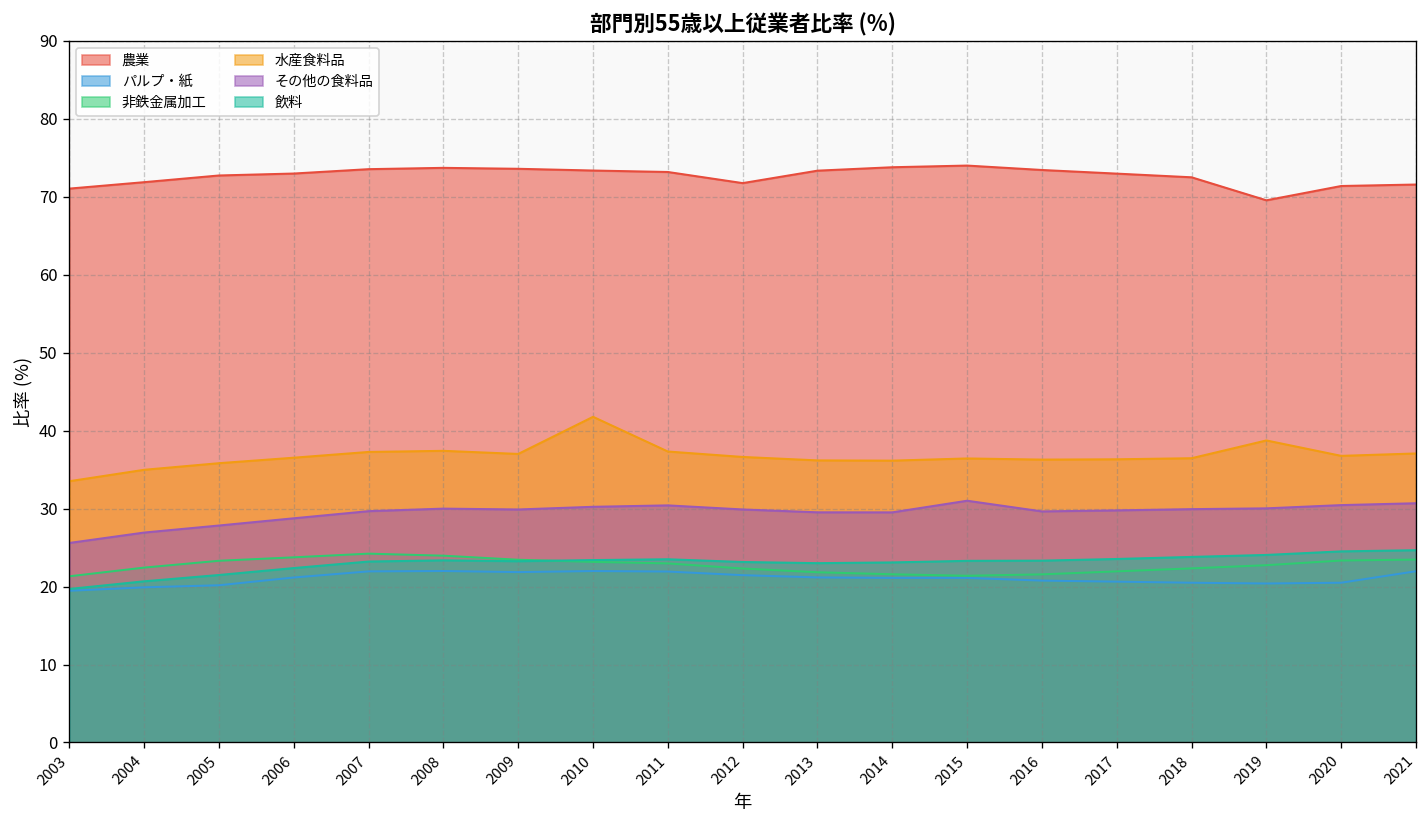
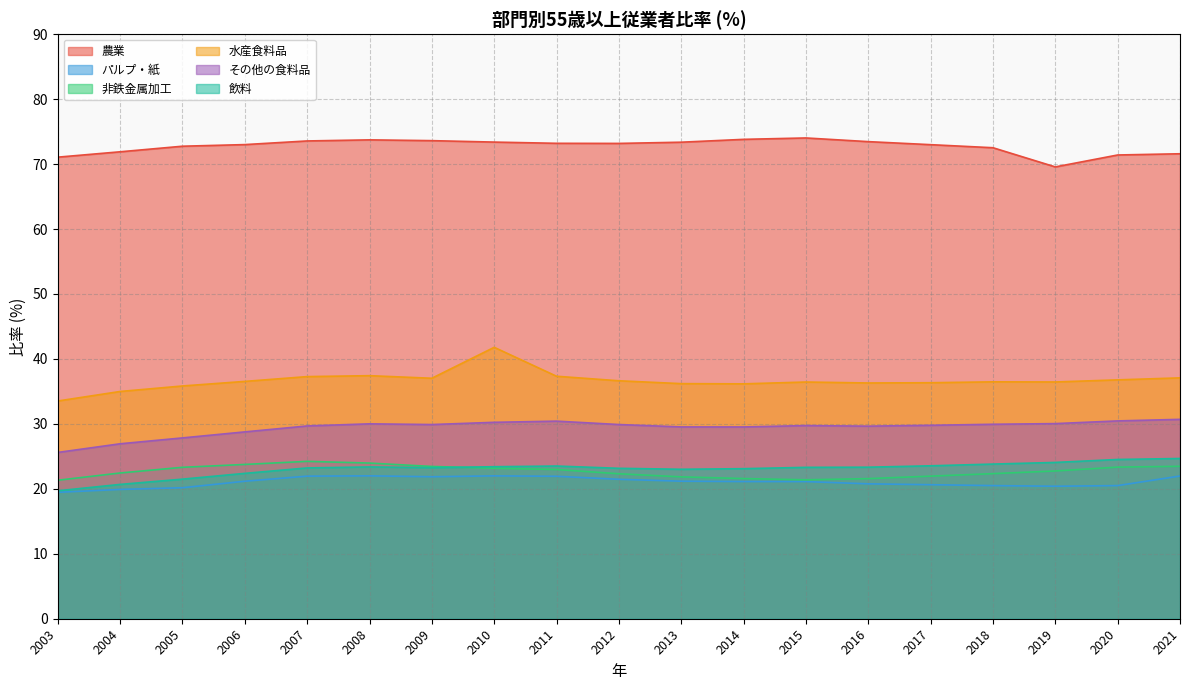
  {
    "農業": {
      "2003": 71,
      "2004": 72,
      "2005": 73,
      "2006": 73,
      "2007": 74,
      "2008": 74,
      "2009": 74,
      "2010": 73,
      "2011": 73,
-     "2012": 72,
+     "2012": 73,
      "2013": 73,
      "2014": 74,
      "2015": 74,
      "2016": 73,
      "2017": 73,
      "2018": 73,
      "2019": 70,
      "2020": 71,
      "2021": 72
    },
    "パルプ・紙": {
      "2004": 20,
      "2005": 20,
      "2006": 21,
      "2007": 22,
      "2008": 22,
      "2009": 22,
      "2010": 22,
      "2011": 22,
      "2012": 21,
      "2013": 21,
      "2014": 21,
      "2016": 21,
      "2017": 21,
      "2018": 20,
      "2019": 20,
      "2020": 20,
      "2021": 22
    },
    "水産食料品": {
      "2003": 34,
      "2004": 35,
      "2005": 36,
      "2006": 37,
      "2007": 37,
      "2008": 37,
      "2009": 37,
      "2010": 42,
      "2011": 37,
      "2012": 37,
      "2013": 36,
      "2014": 36,
      "2015": 36,
      "2016": 36,
      "2017": 36,
      "2018": 36,
-     "2019": 39,
+     "2019": 36,
      "2020": 37,
      "2021": 37
    },
    "その他の食料品": {
      "2003": 26,
      "2004": 27,
      "2005": 28,
      "2006": 29,
      "2007": 30,
      "2008": 30,
      "2009": 30,
      "2010": 30,
      "2011": 30,
      "2012": 30,
      "2013": 30,
      "2014": 30,
-     "2015": 31,
+     "2015": 30,
      "2016": 30,
      "2017": 30,
      "2018": 30,
      "2019": 30,
      "2020": 30,
      "2021": 31
    }
  }
